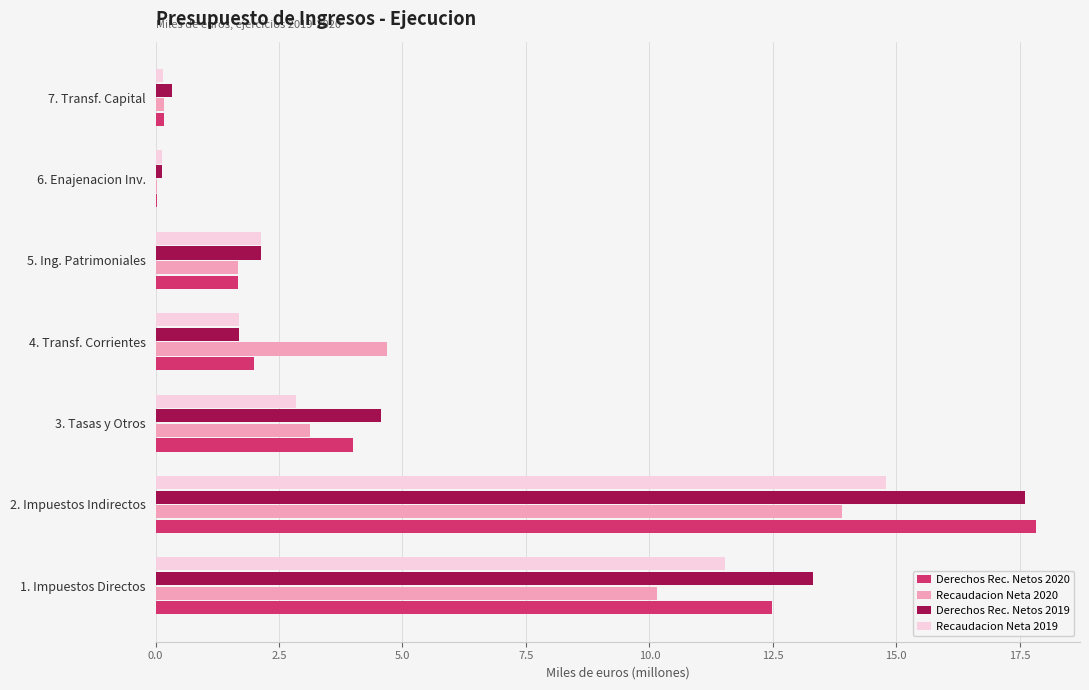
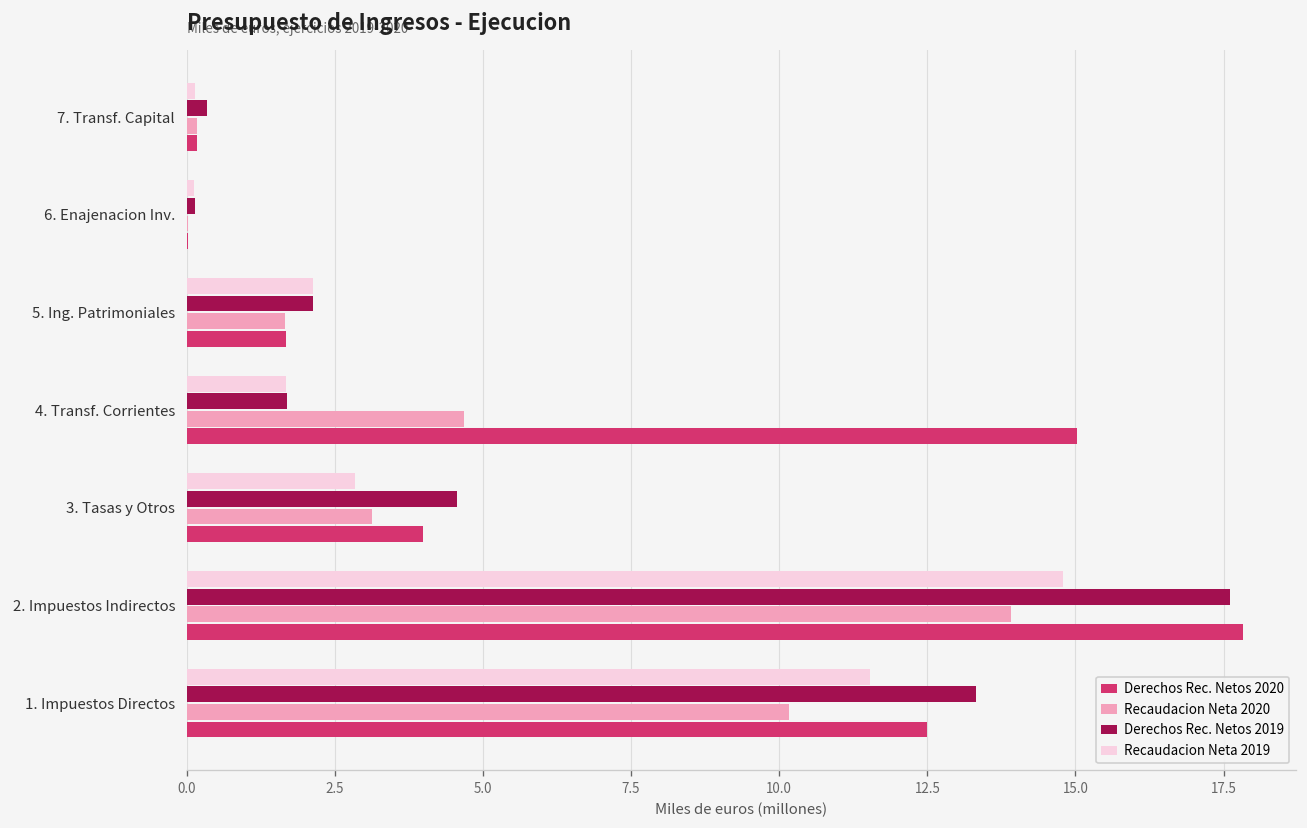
  {
    "Derechos Rec. Netos 2020": {
      "7. Transf. Capital": 0.2,
      "5. Ing. Patrimoniales": 1.7,
-     "4. Transf. Corrientes": 2.0,
+     "4. Transf. Corrientes": 15.0,
      "3. Tasas y Otros": 4.0,
      "2. Impuestos Indirectos": 17.8,
      "1. Impuestos Directos": 12.5
    },
    "Recaudacion Neta 2020": {
      "7. Transf. Capital": 0.2,
      "5. Ing. Patrimoniales": 1.7,
      "4. Transf. Corrientes": 4.7,
      "3. Tasas y Otros": 3.1,
      "2. Impuestos Indirectos": 13.9,
      "1. Impuestos Directos": 10.2
    },
    "Derechos Rec. Netos 2019": {
      "7. Transf. Capital": 0.3,
      "6. Enajenacion Inv.": 0.1,
      "5. Ing. Patrimoniales": 2.1,
      "4. Transf. Corrientes": 1.7,
      "3. Tasas y Otros": 4.6,
      "2. Impuestos Indirectos": 17.6,
      "1. Impuestos Directos": 13.3
    },
    "Recaudacion Neta 2019": {
      "7. Transf. Capital": 0.1,
      "6. Enajenacion Inv.": 0.1,
      "5. Ing. Patrimoniales": 2.1,
      "4. Transf. Corrientes": 1.7,
      "3. Tasas y Otros": 2.8,
      "2. Impuestos Indirectos": 14.8,
      "1. Impuestos Directos": 11.5
    }
  }
